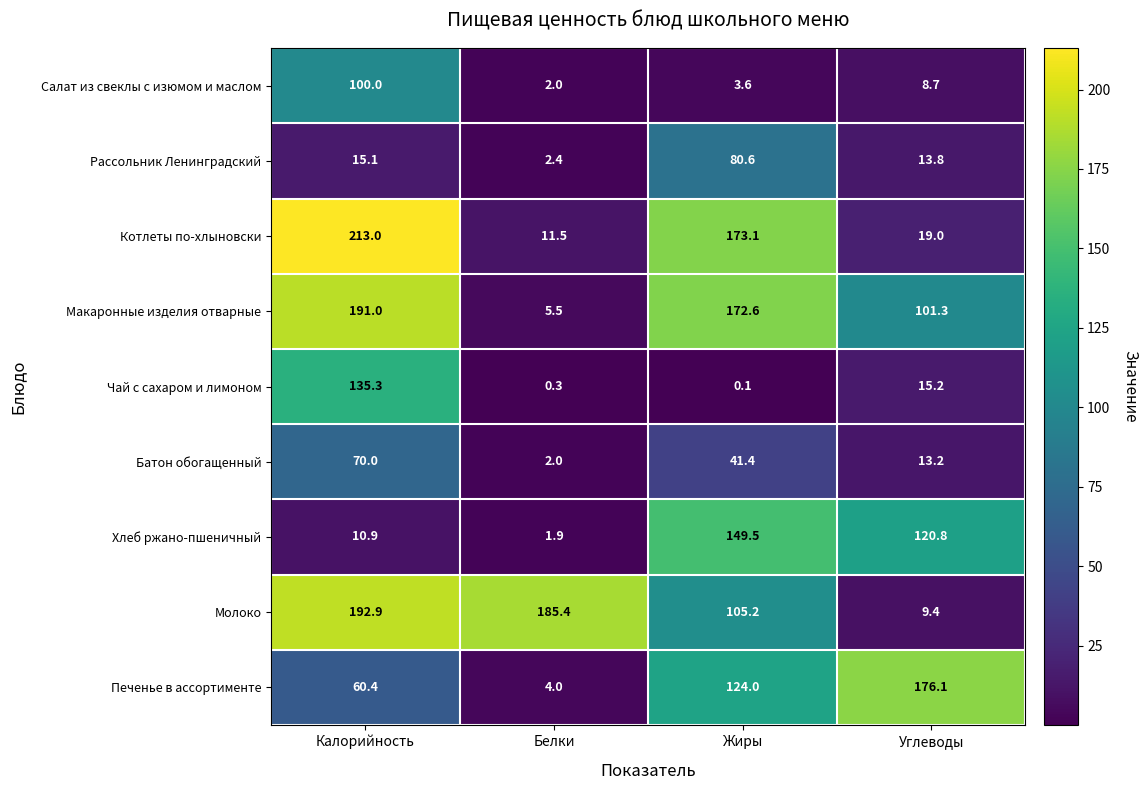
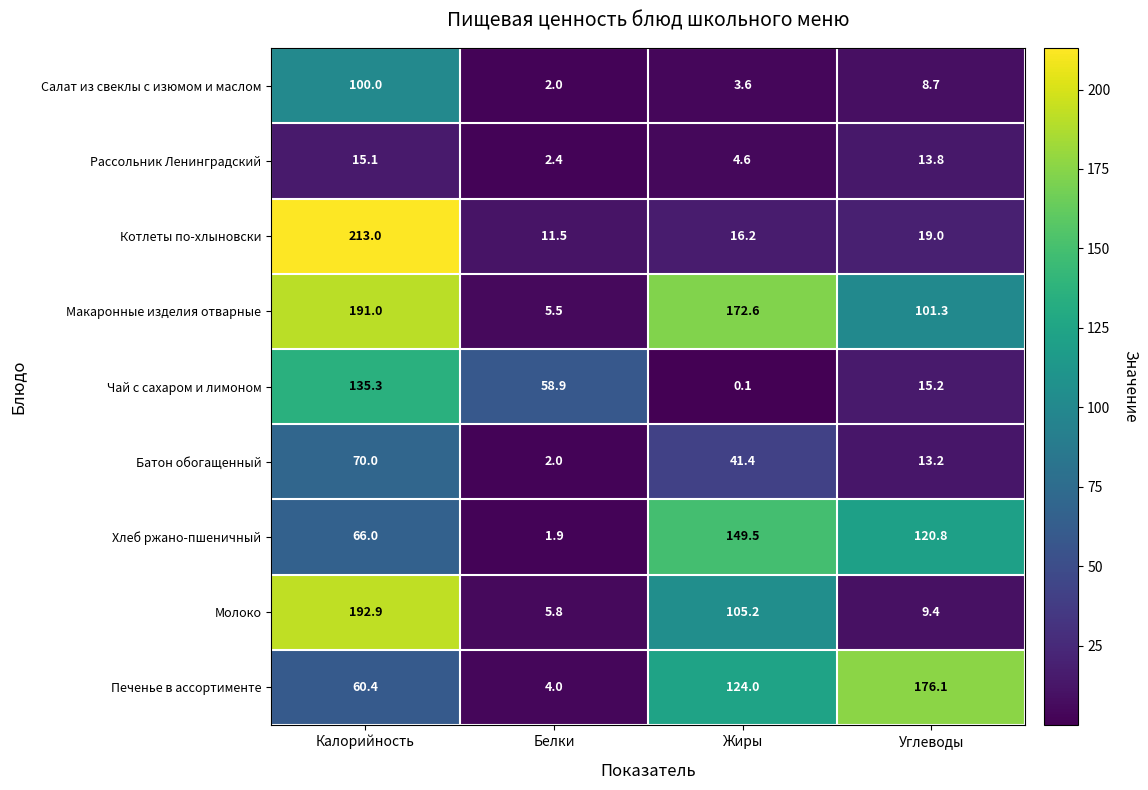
  {
    "Салат из свеклы с изюмом и маслом": {
      "Калорийность": 100.0,
      "Белки": 2.0,
      "Жиры": 3.6,
      "Углеводы": 8.7
    },
    "Рассольник Ленинградский": {
      "Калорийность": 15.1,
      "Белки": 2.4,
-     "Жиры": 80.6,
+     "Жиры": 4.6,
      "Углеводы": 13.8
    },
    "Котлеты по-хлыновски": {
      "Калорийность": 213.0,
      "Белки": 11.5,
-     "Жиры": 173.1,
+     "Жиры": 16.2,
      "Углеводы": 19.0
    },
    "Макаронные изделия отварные": {
      "Калорийность": 191.0,
      "Белки": 5.5,
      "Жиры": 172.6,
      "Углеводы": 101.3
    },
    "Чай с сахаром и лимоном": {
      "Калорийность": 135.3,
-     "Белки": 0.3,
+     "Белки": 58.9,
      "Жиры": 0.1,
      "Углеводы": 15.2
    },
    "Батон обогащенный": {
      "Калорийность": 70.0,
      "Белки": 2.0,
      "Жиры": 41.4,
      "Углеводы": 13.2
    },
    "Хлеб ржано-пшеничный": {
-     "Калорийность": 10.9,
+     "Калорийность": 66.0,
      "Белки": 1.9,
      "Жиры": 149.5,
      "Углеводы": 120.8
    },
    "Молоко": {
      "Калорийность": 192.9,
-     "Белки": 185.4,
+     "Белки": 5.8,
      "Жиры": 105.2,
      "Углеводы": 9.4
    },
    "Печенье в ассортименте": {
      "Калорийность": 60.4,
      "Белки": 4.0,
      "Жиры": 124.0,
      "Углеводы": 176.1
    }
  }
